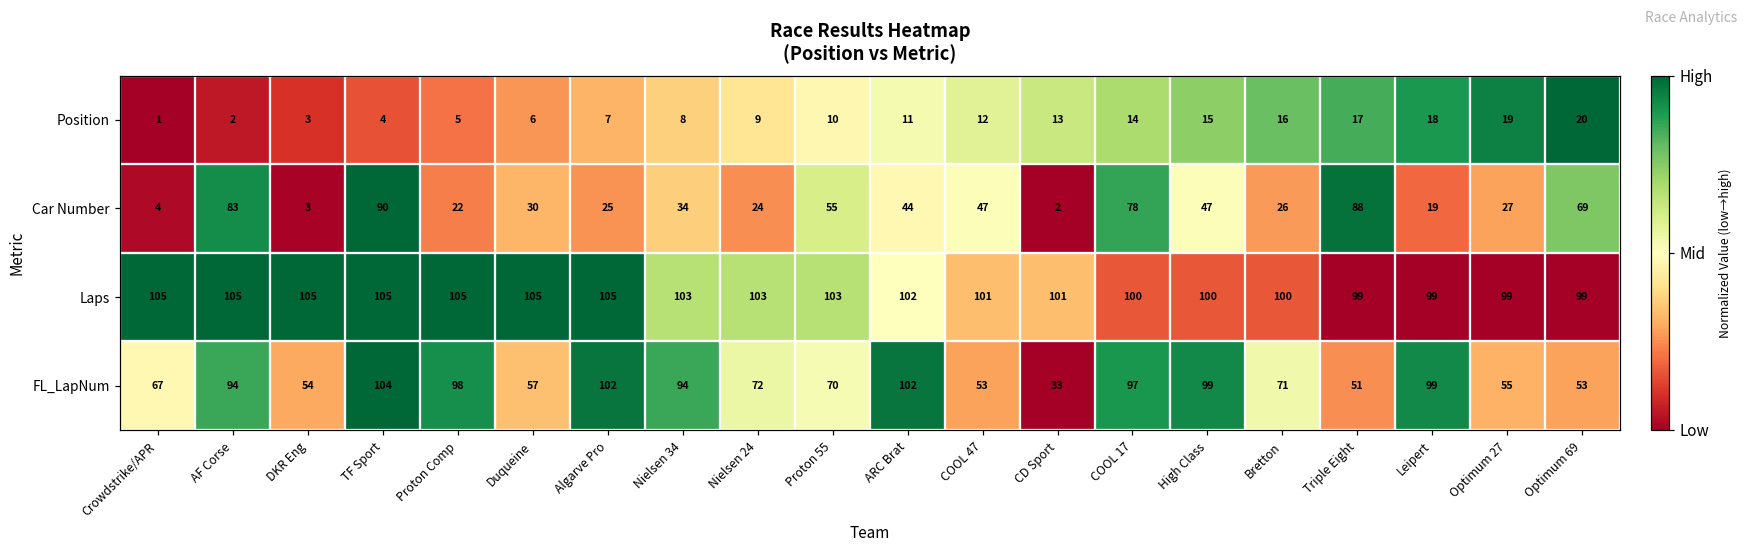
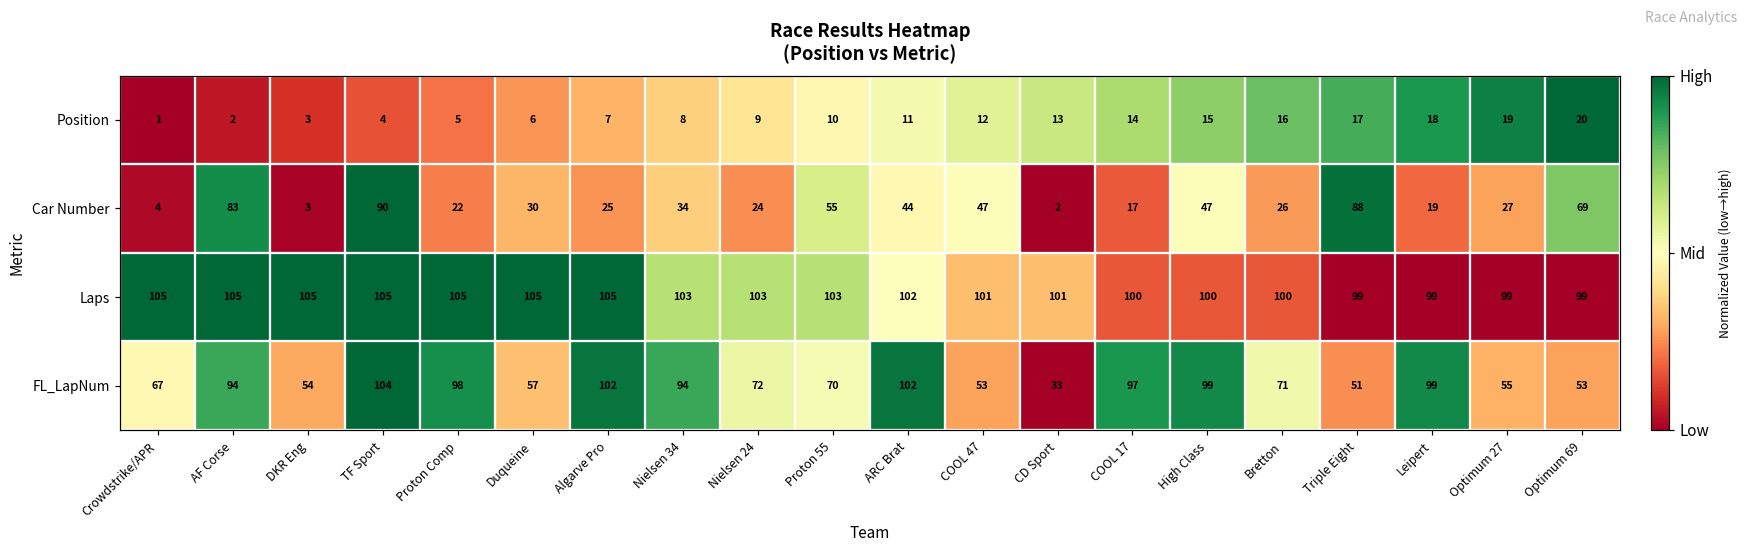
  {
    "Position": {
      "Crowdstrike/APR": 1,
      "AF Corse": 2,
      "DKR Eng": 3,
      "TF Sport": 4,
      "Proton Comp": 5,
      "Duqueine": 6,
      "Algarve Pro": 7,
      "Nielsen 34": 8,
      "Nielsen 24": 9,
      "Proton 55": 10,
      "ARC Brat": 11,
      "COOL 47": 12,
      "CD Sport": 13,
      "COOL 17": 14,
      "High Class": 15,
      "Bretton": 16,
      "Triple Eight": 17,
      "Leipert": 18,
      "Optimum 27": 19,
      "Optimum 69": 20
    },
    "Car Number": {
      "Crowdstrike/APR": 4,
      "AF Corse": 83,
      "DKR Eng": 3,
      "TF Sport": 90,
      "Proton Comp": 22,
      "Duqueine": 30,
      "Algarve Pro": 25,
      "Nielsen 34": 34,
      "Nielsen 24": 24,
      "Proton 55": 55,
      "ARC Brat": 44,
      "COOL 47": 47,
      "CD Sport": 2,
-     "COOL 17": 78,
+     "COOL 17": 17,
      "High Class": 47,
      "Bretton": 26,
      "Triple Eight": 88,
      "Leipert": 19,
      "Optimum 27": 27,
      "Optimum 69": 69
    },
    "Laps": {
      "Crowdstrike/APR": 105,
      "AF Corse": 105,
      "DKR Eng": 105,
      "TF Sport": 105,
      "Proton Comp": 105,
      "Duqueine": 105,
      "Algarve Pro": 105,
      "Nielsen 34": 103,
      "Nielsen 24": 103,
      "Proton 55": 103,
      "ARC Brat": 102,
      "COOL 47": 101,
      "CD Sport": 101,
      "COOL 17": 100,
      "High Class": 100,
      "Bretton": 100,
      "Triple Eight": 99,
      "Leipert": 99,
      "Optimum 27": 99,
      "Optimum 69": 99
    },
    "FL_LapNum": {
      "Crowdstrike/APR": 67,
      "AF Corse": 94,
      "DKR Eng": 54,
      "TF Sport": 104,
      "Proton Comp": 98,
      "Duqueine": 57,
      "Algarve Pro": 102,
      "Nielsen 34": 94,
      "Nielsen 24": 72,
      "Proton 55": 70,
      "ARC Brat": 102,
      "COOL 47": 53,
      "CD Sport": 33,
      "COOL 17": 97,
      "High Class": 99,
      "Bretton": 71,
      "Triple Eight": 51,
      "Leipert": 99,
      "Optimum 27": 55,
      "Optimum 69": 53
    }
  }
